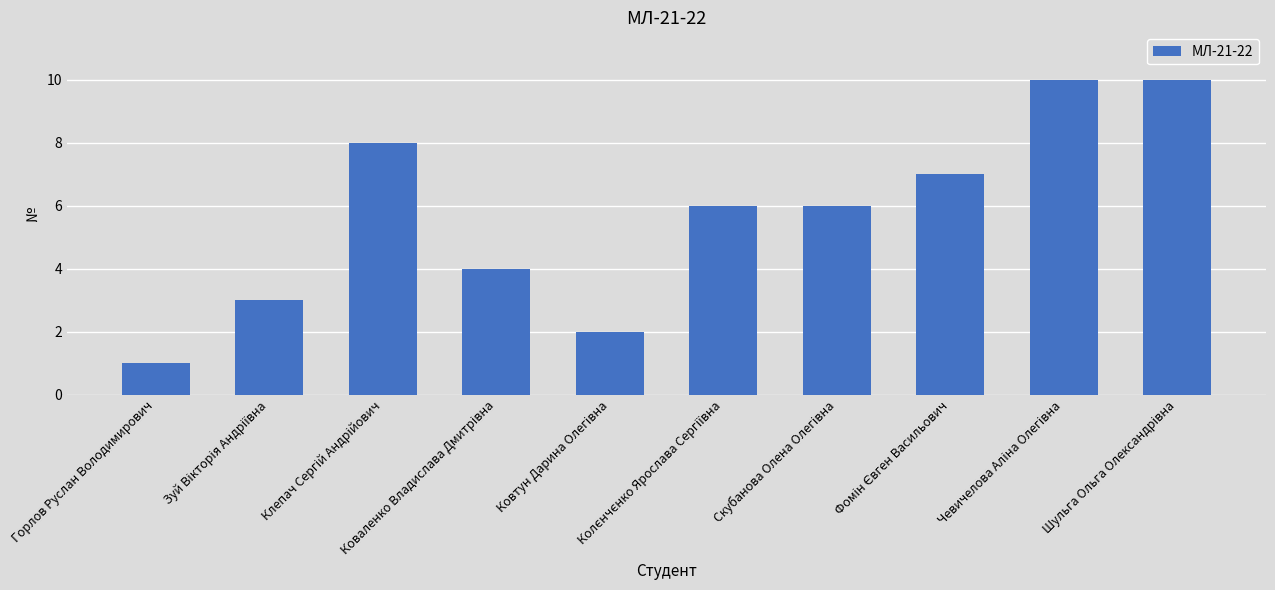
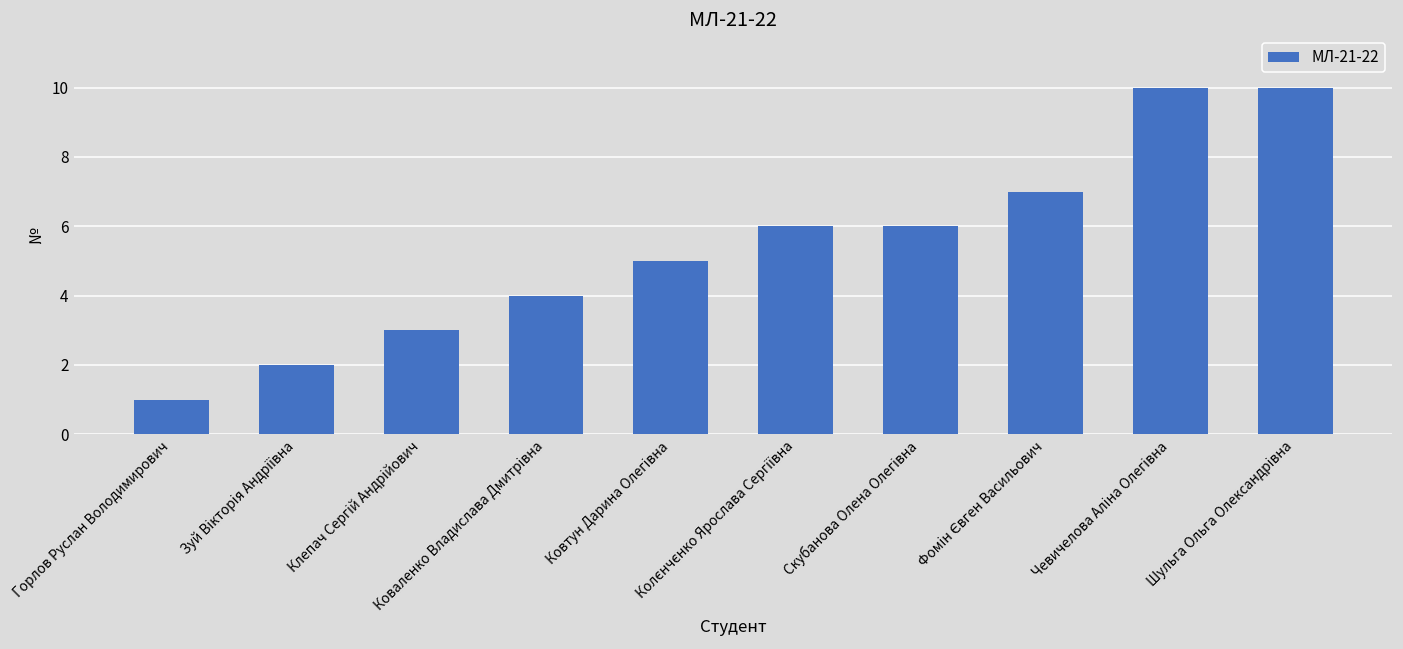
  {
    "Горлов Руслан Володимирович": 1,
-   "Зуй Вікторія Андріївна": 3,
-   "Клепач Сергій Андрійович": 8,
+   "Зуй Вікторія Андріївна": 2,
+   "Клепач Сергій Андрійович": 3,
    "Коваленко Владислава Дмитрівна": 4,
-   "Ковтун Дарина Олегівна": 2,
+   "Ковтун Дарина Олегівна": 5,
    "Колєнчєнко Ярослава Сергіївна": 6,
    "Скубанова Олена Олегівна": 6,
    "Фомін Євген Васильович": 7,
    "Чевичелова Аліна Олегівна": 10,
    "Шульга Ольга Олександрівна": 10
  }
